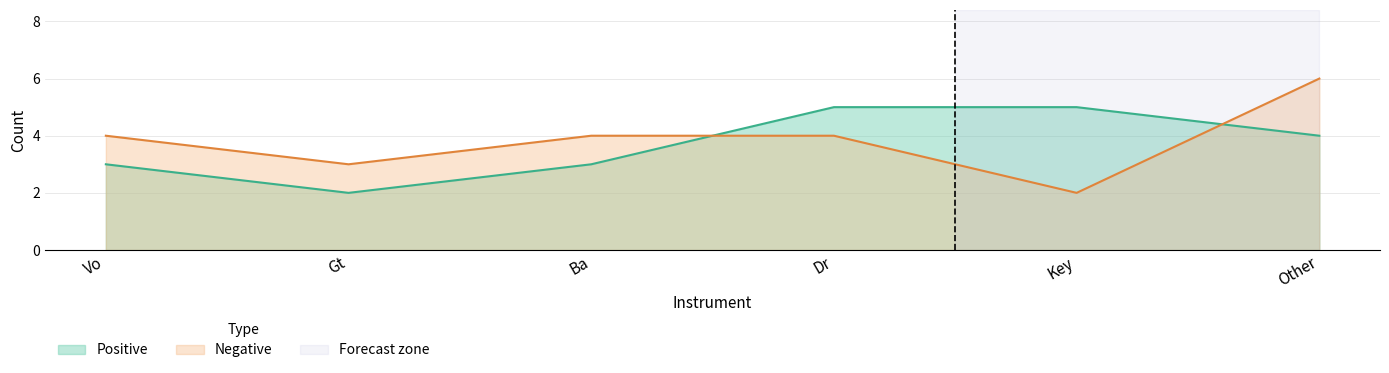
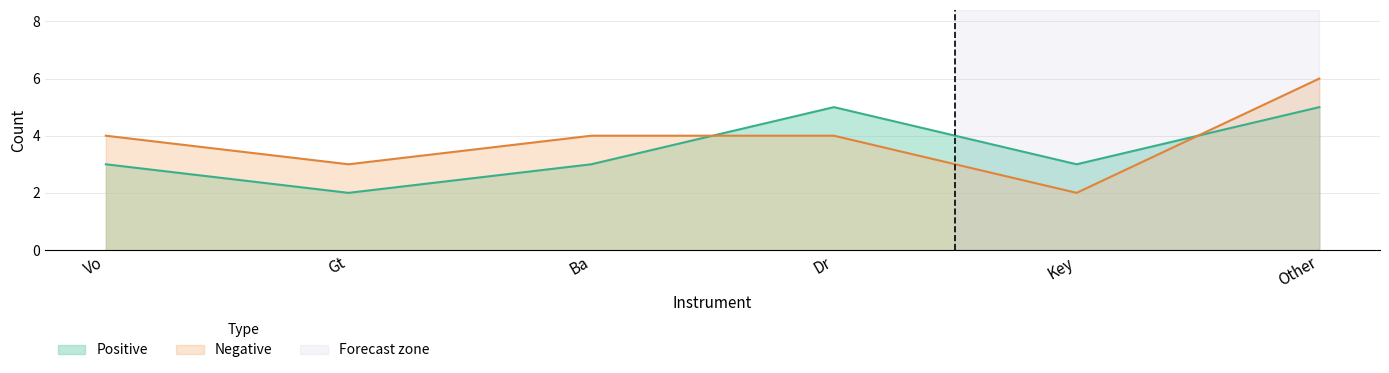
  {
    "Positive": {
      "Vo": 3,
      "Gt": 2,
      "Ba": 3,
      "Dr": 5,
-     "Key": 5,
-     "Other": 4
+     "Key": 3,
+     "Other": 5
    },
    "Negative": {
      "Vo": 4,
      "Gt": 3,
      "Ba": 4,
      "Dr": 4,
      "Key": 2,
      "Other": 6
    }
  }
